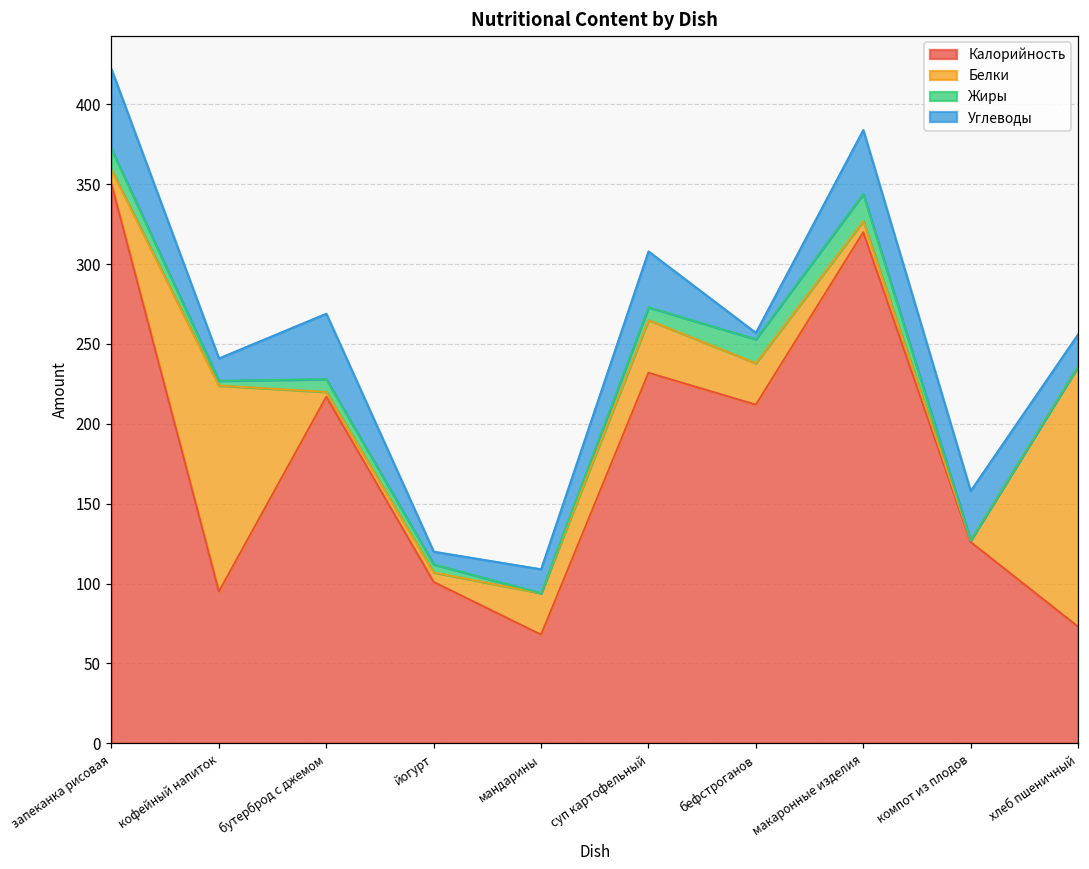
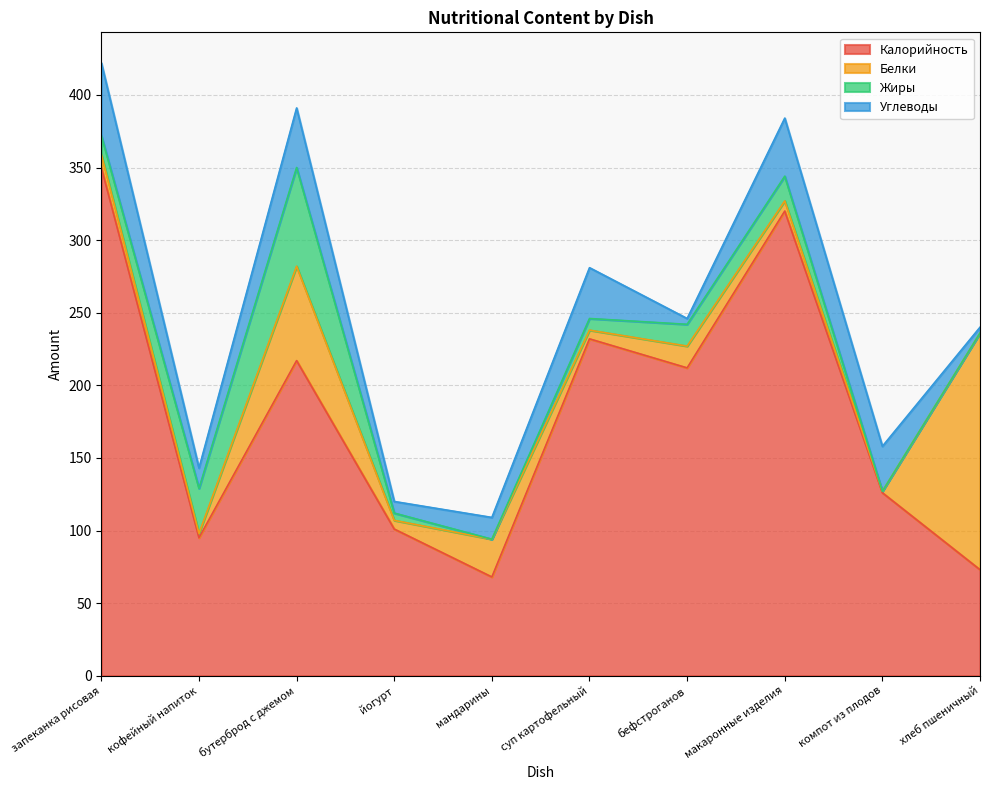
  {
    "Калорийность": {
      "запеканка рисовая": 350,
      "кофейный напиток": 95,
      "бутерброд с джемом": 217,
      "йогурт": 101,
      "мандарины": 68,
      "суп картофельный": 232,
      "бефстроганов": 212,
      "макаронные изделия": 320,
      "хлеб пшеничный": 73
    },
    "Белки": {
      "запеканка рисовая": 9,
-     "кофейный напиток": 129,
-     "бутерброд с джемом": 3,
+     "кофейный напиток": 3,
+     "бутерброд с джемом": 65,
      "йогурт": 6,
-     "суп картофельный": 33,
-     "бефстроганов": 26,
+     "суп картофельный": 6,
+     "бефстроганов": 15,
      "макаронные изделия": 7
    },
    "Жиры": {
      "запеканка рисовая": 13,
-     "кофейный напиток": 3,
-     "бутерброд с джемом": 8,
+     "кофейный напиток": 31,
+     "бутерброд с джемом": 68,
      "йогурт": 5,
      "суп картофельный": 8,
      "бефстроганов": 15,
      "макаронные изделия": 17
    },
    "Углеводы": {
      "запеканка рисовая": 50,
      "кофейный напиток": 14,
      "бутерброд с джемом": 41,
      "йогурт": 8,
      "мандарины": 15,
      "суп картофельный": 35,
      "бефстроганов": 4,
      "макаронные изделия": 40,
      "компот из плодов": 31,
-     "хлеб пшеничный": 20
+     "хлеб пшеничный": 4
    }
  }
